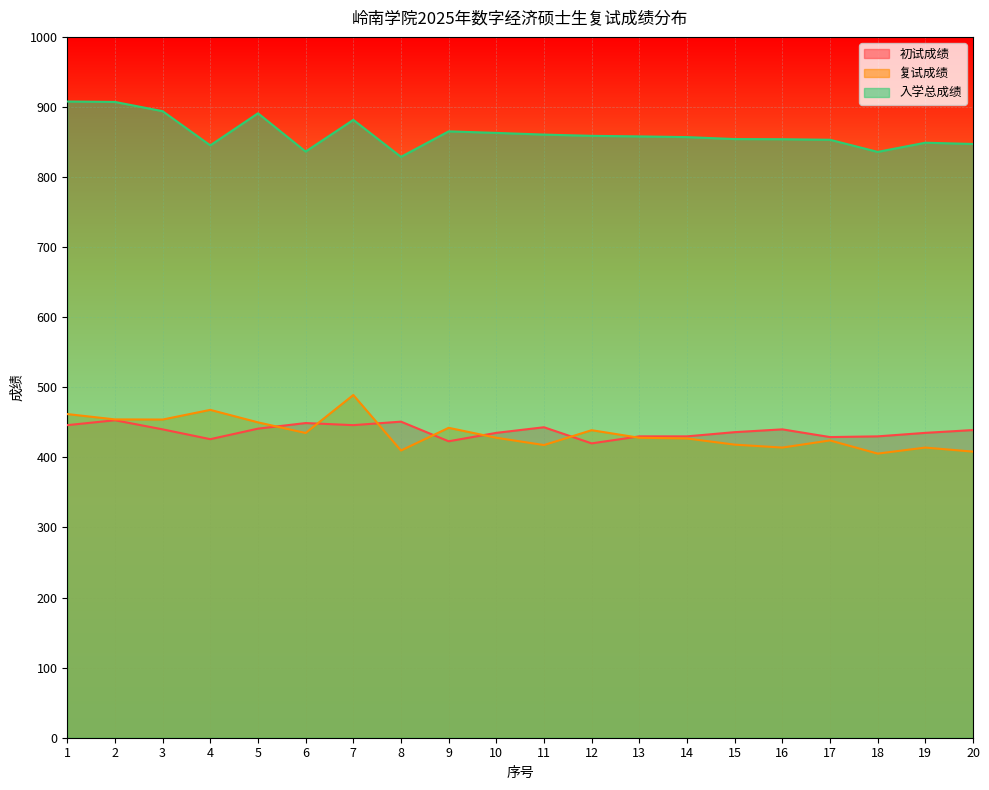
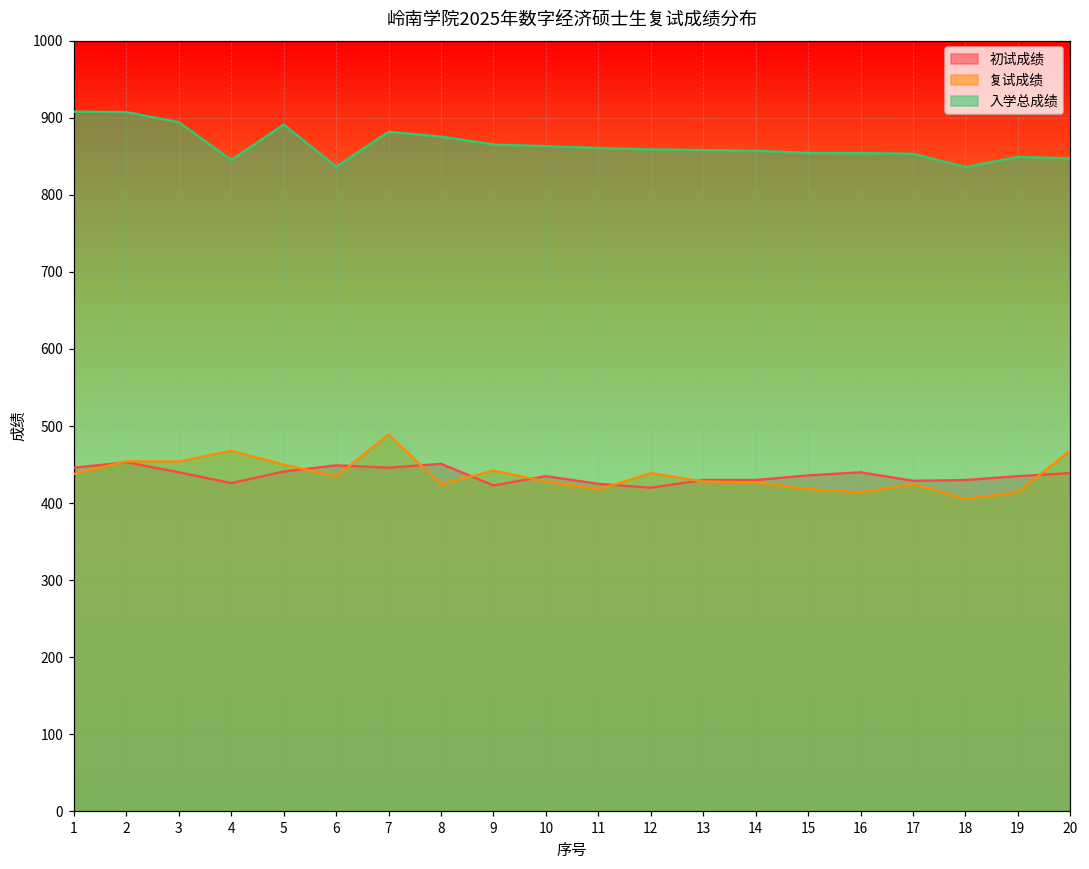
  {
    "初试成绩": {
      "1": 450,
      "3": 440,
      "4": 430,
      "5": 440,
      "6": 450,
      "7": 450,
      "8": 450,
      "9": 420,
      "10": 440,
-     "11": 440,
+     "11": 430,
      "12": 420,
      "15": 440,
      "16": 440,
      "17": 430,
      "18": 430,
      "19": 440,
      "20": 440
    },
    "复试成绩": {
-     "1": 460,
+     "1": 440,
      "3": 450,
      "4": 470,
      "5": 450,
      "6": 430,
      "7": 490,
-     "8": 410,
+     "8": 420,
      "9": 440,
      "10": 430,
      "11": 420,
      "12": 440,
      "15": 420,
      "16": 410,
      "17": 420,
      "18": 410,
      "19": 410,
-     "20": 410
+     "20": 470
    },
    "入学总成绩": {
      "1": 910,
      "2": 910,
      "3": 890,
      "4": 850,
      "5": 890,
      "6": 840,
      "7": 880,
-     "8": 830,
+     "8": 880,
      "9": 870,
      "10": 860,
      "11": 860,
      "12": 860,
      "13": 860,
      "14": 860,
      "15": 850,
      "16": 850,
      "17": 850,
      "18": 840,
      "19": 850,
      "20": 850
    }
  }
